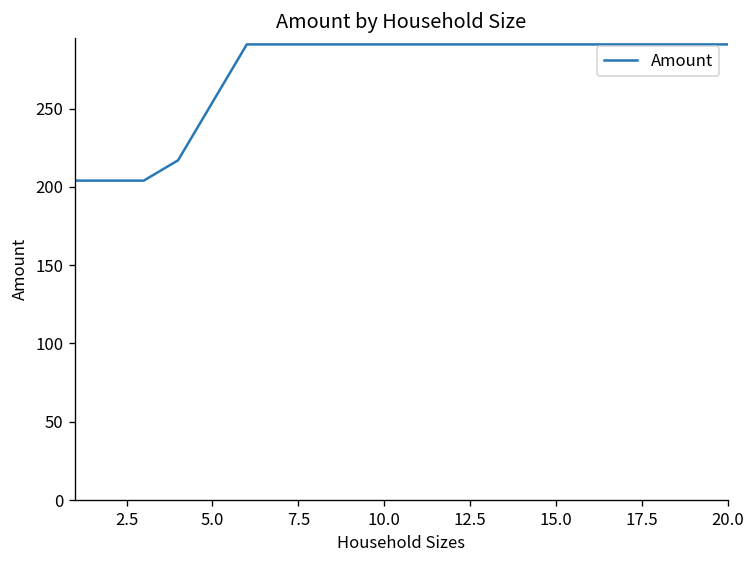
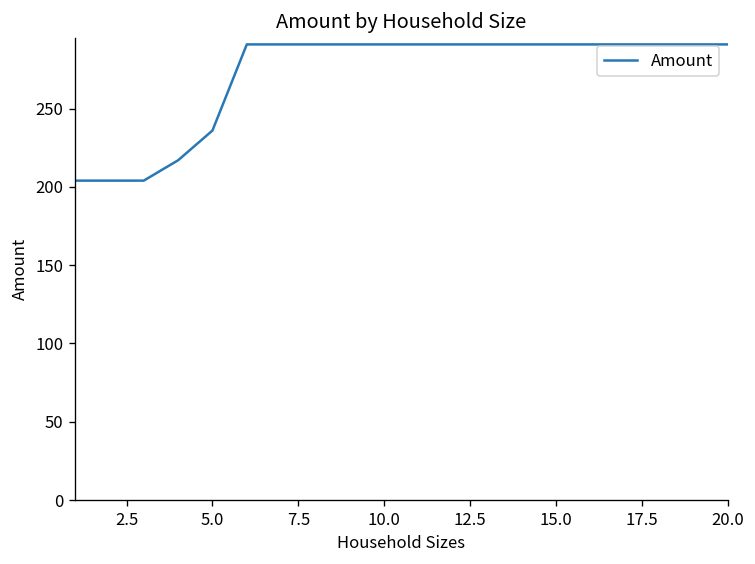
  {
-   "5.0": 254,
+   "5.0": 236,
    "10.0": 291,
    "15.0": 291,
    "20.0": 291
  }
